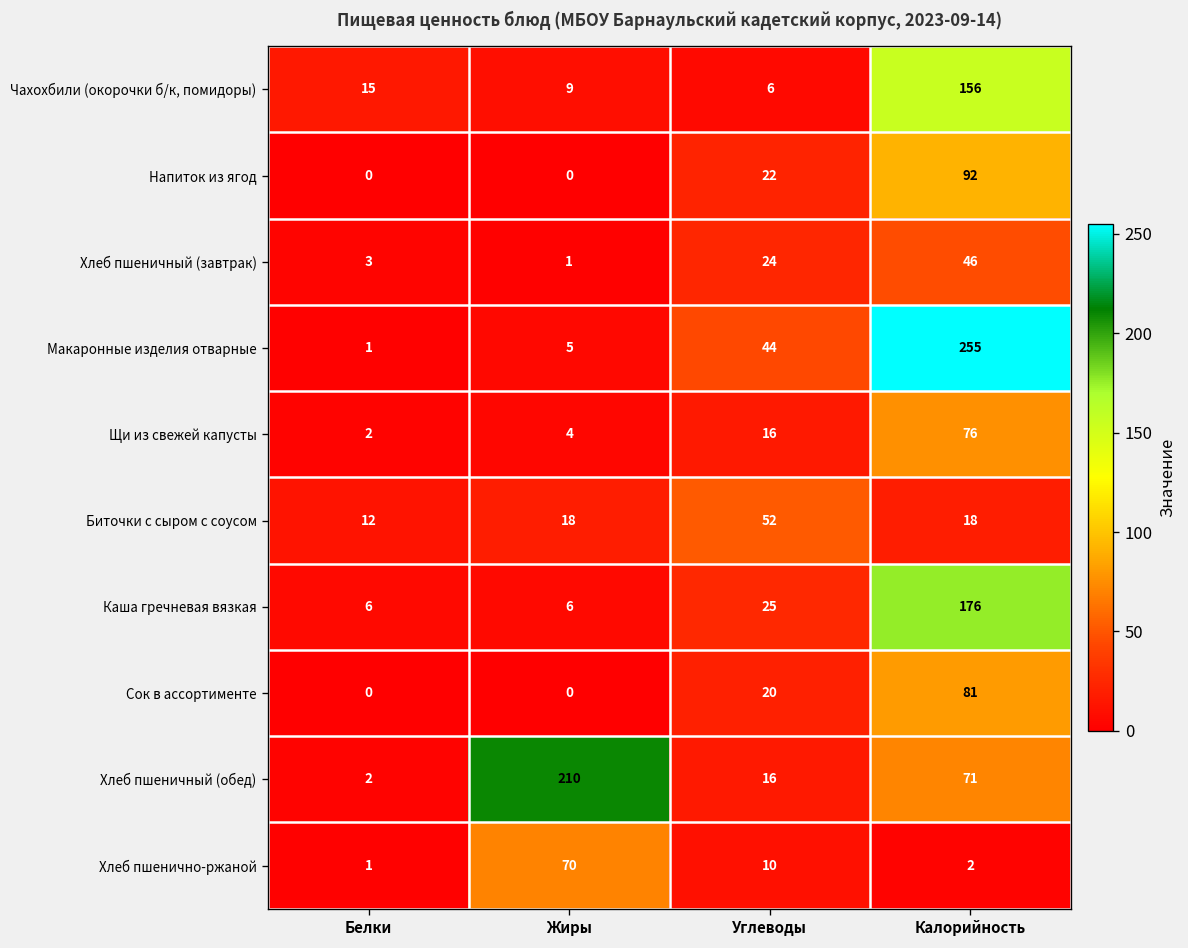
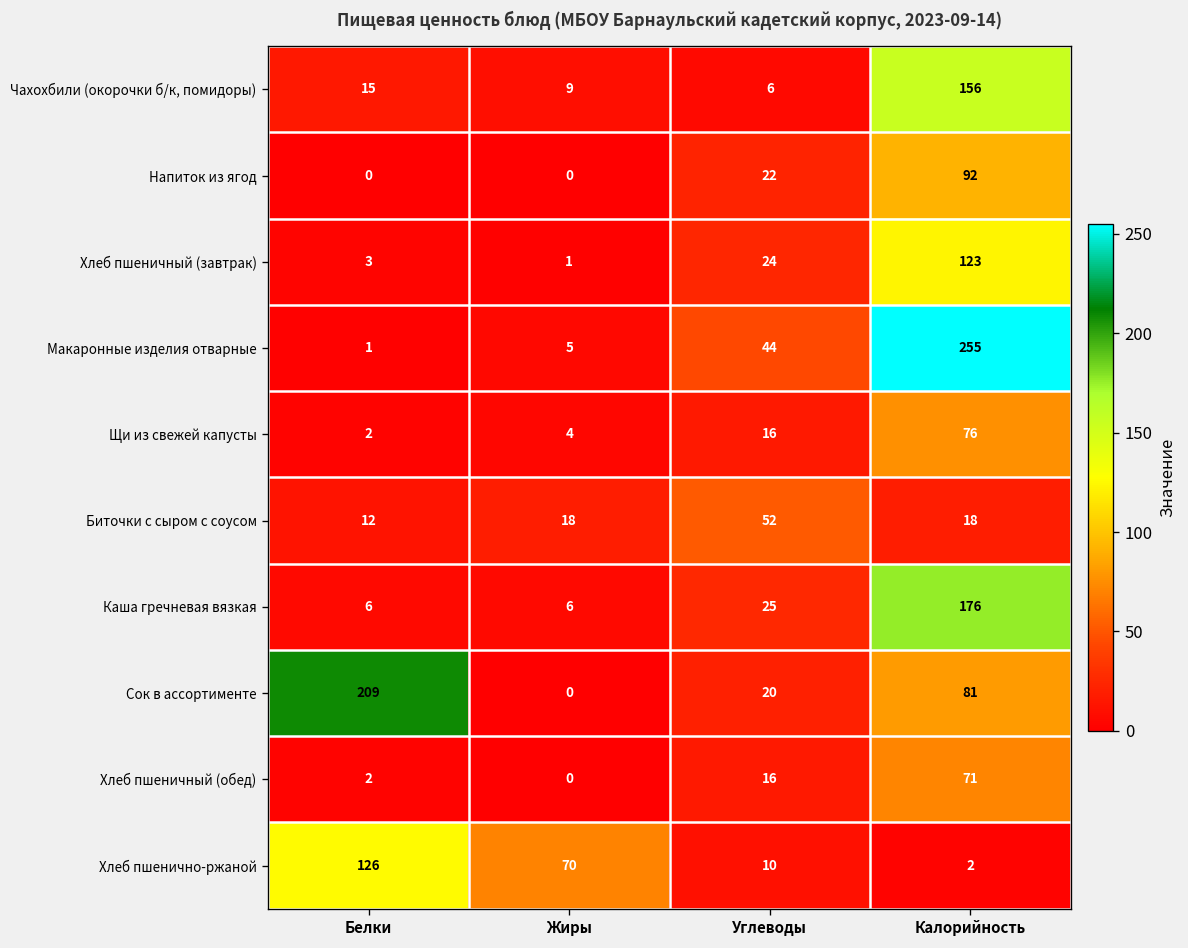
  {
    "Чахохбили (окорочки б/к, помидоры)": {
      "Белки": 15,
      "Жиры": 9,
      "Углеводы": 6,
      "Калорийность": 156
    },
    "Напиток из ягод": {
      "Белки": 0,
      "Жиры": 0,
      "Углеводы": 22,
      "Калорийность": 92
    },
    "Хлеб пшеничный (завтрак)": {
      "Белки": 3,
      "Жиры": 1,
      "Углеводы": 24,
-     "Калорийность": 46
+     "Калорийность": 123
    },
    "Макаронные изделия отварные": {
      "Белки": 1,
      "Жиры": 5,
      "Углеводы": 44,
      "Калорийность": 255
    },
    "Щи из свежей капусты": {
      "Белки": 2,
      "Жиры": 4,
      "Углеводы": 16,
      "Калорийность": 76
    },
    "Биточки с сыром с соусом": {
      "Белки": 12,
      "Жиры": 18,
      "Углеводы": 52,
      "Калорийность": 18
    },
    "Каша гречневая вязкая": {
      "Белки": 6,
      "Жиры": 6,
      "Углеводы": 25,
      "Калорийность": 176
    },
    "Сок в ассортименте": {
-     "Белки": 0,
+     "Белки": 209,
      "Жиры": 0,
      "Углеводы": 20,
      "Калорийность": 81
    },
    "Хлеб пшеничный (обед)": {
      "Белки": 2,
-     "Жиры": 210,
+     "Жиры": 0,
      "Углеводы": 16,
      "Калорийность": 71
    },
    "Хлеб пшенично-ржаной": {
-     "Белки": 1,
+     "Белки": 126,
      "Жиры": 70,
      "Углеводы": 10,
      "Калорийность": 2
    }
  }
